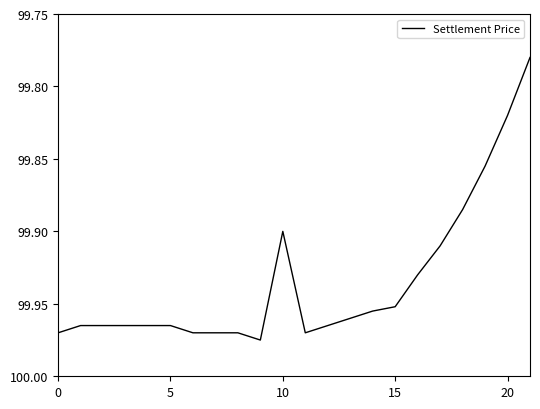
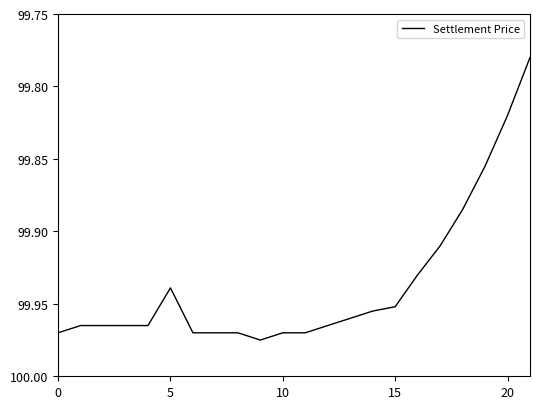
  {
    "0": 99.970,
-   "5": 99.965,
-   "10": 99.90,
+   "5": 99.939,
+   "10": 99.97,
    "15": 99.952,
    "20": 99.820
  }
